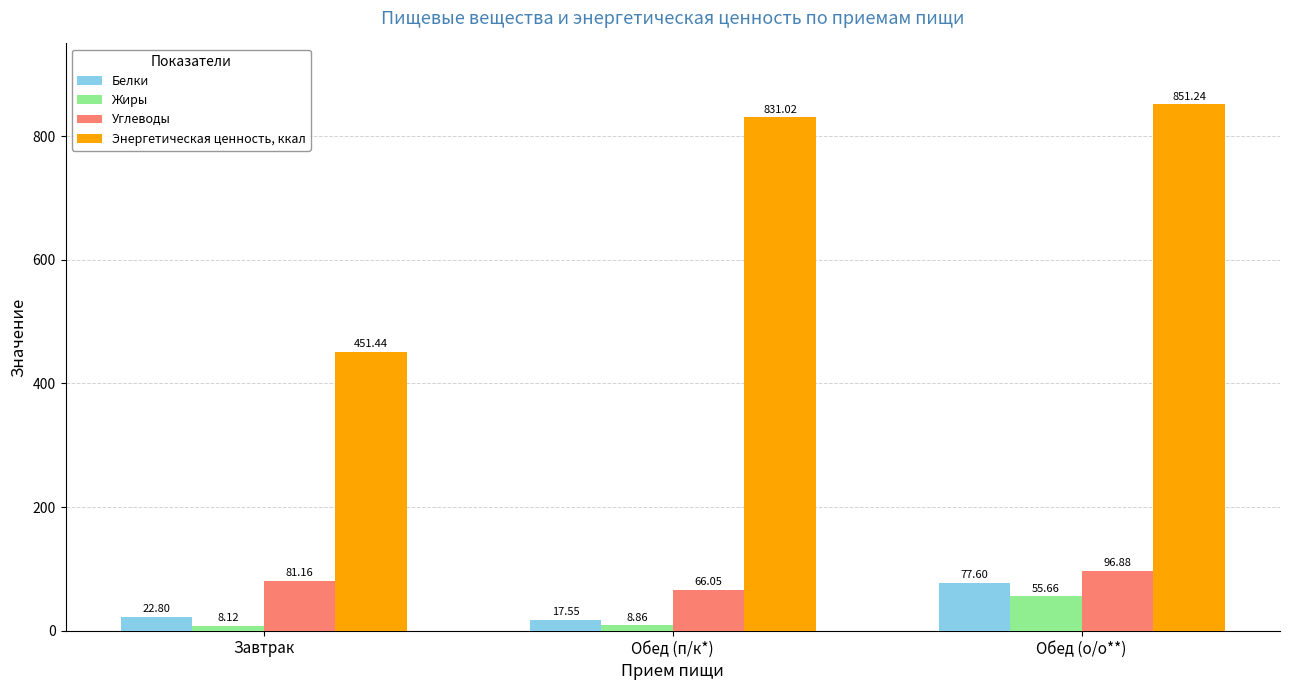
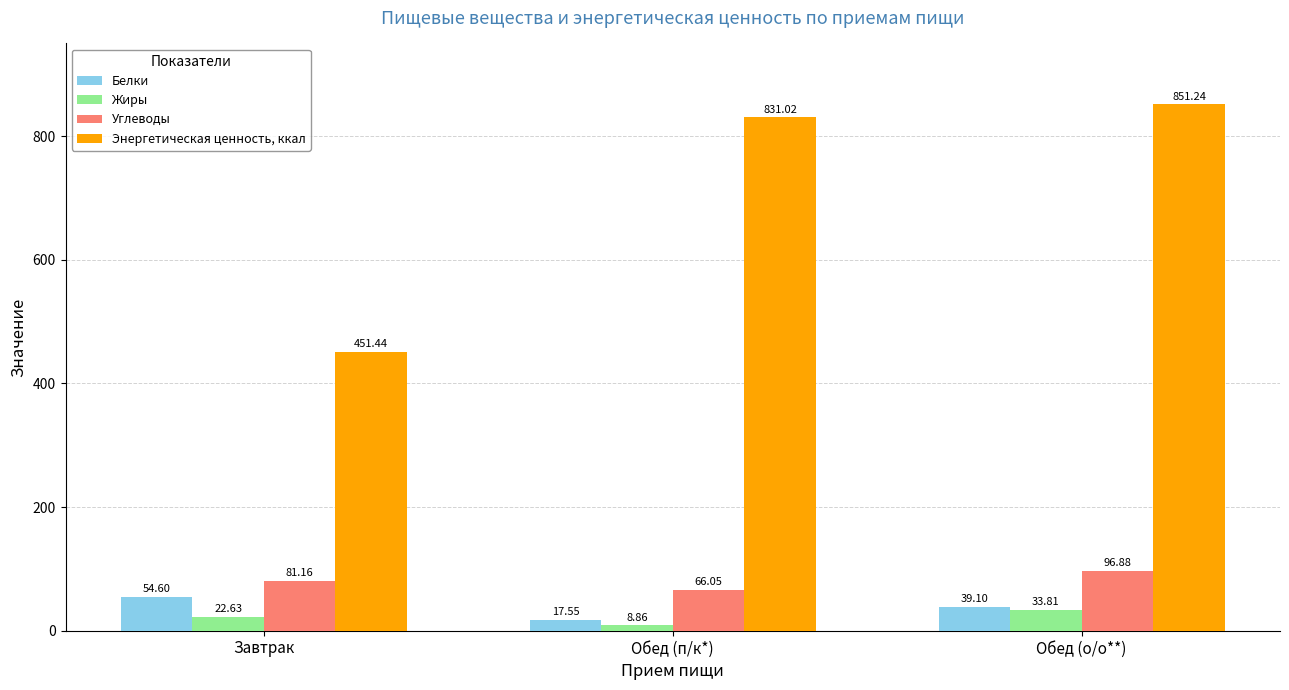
  {
    "Белки": {
-     "Завтрак": 22.80,
+     "Завтрак": 54.60,
      "Обед (п/к*)": 17.55,
-     "Обед (о/о**)": 77.60
+     "Обед (о/о**)": 39.10
    },
    "Жиры": {
-     "Завтрак": 8.12,
+     "Завтрак": 22.63,
      "Обед (п/к*)": 8.86,
-     "Обед (о/о**)": 55.66
+     "Обед (о/о**)": 33.81
    },
    "Углеводы": {
      "Завтрак": 81.16,
      "Обед (п/к*)": 66.05,
      "Обед (о/о**)": 96.88
    },
    "Энергетическая ценность, ккал": {
      "Завтрак": 451.44,
      "Обед (п/к*)": 831.02,
      "Обед (о/о**)": 851.24
    }
  }
